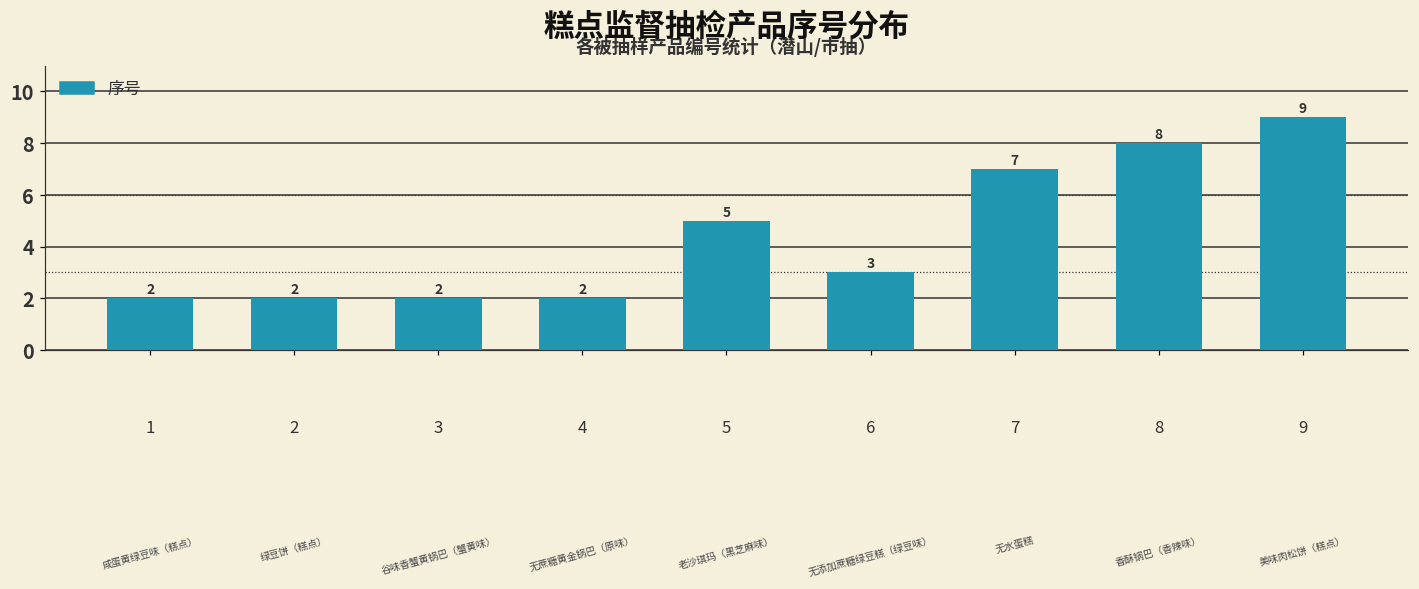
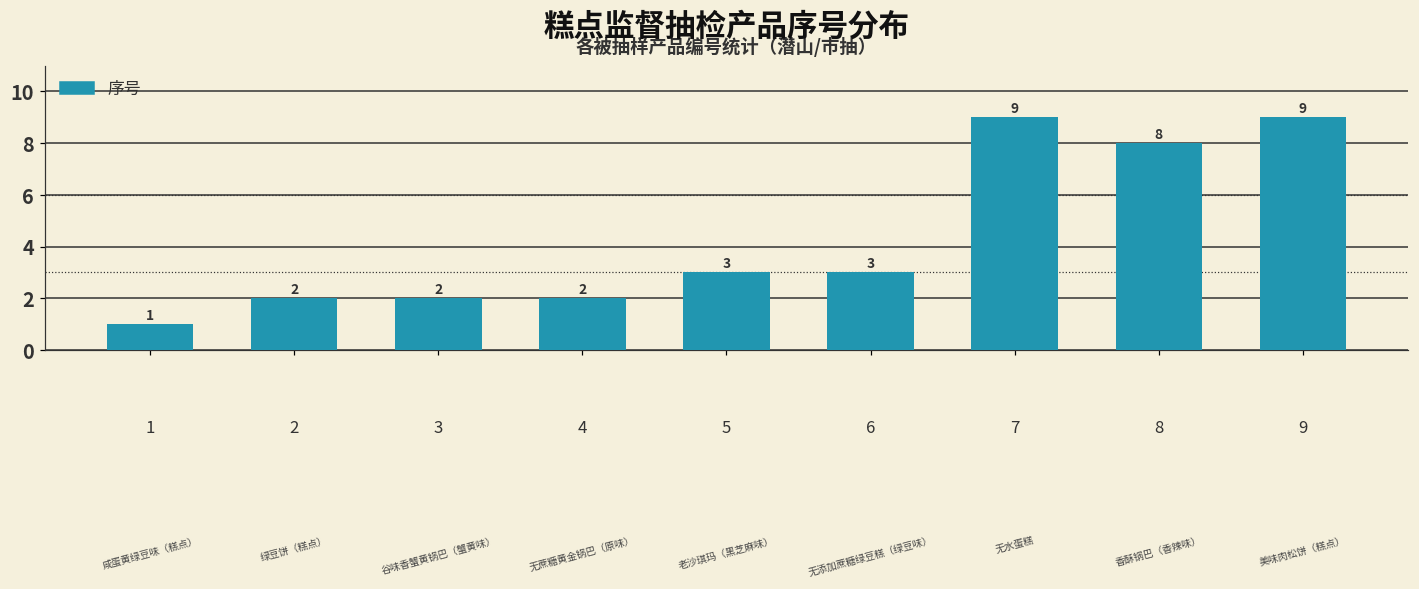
  {
-   "1": 2,
+   "1": 1,
    "2": 2,
    "3": 2,
    "4": 2,
-   "5": 5,
+   "5": 3,
    "6": 3,
-   "7": 7,
+   "7": 9,
    "8": 8,
    "9": 9
  }
